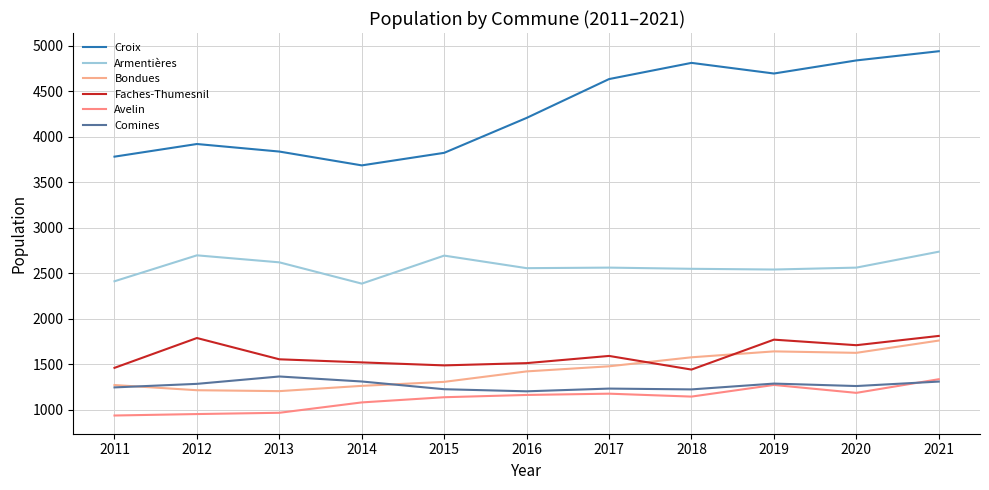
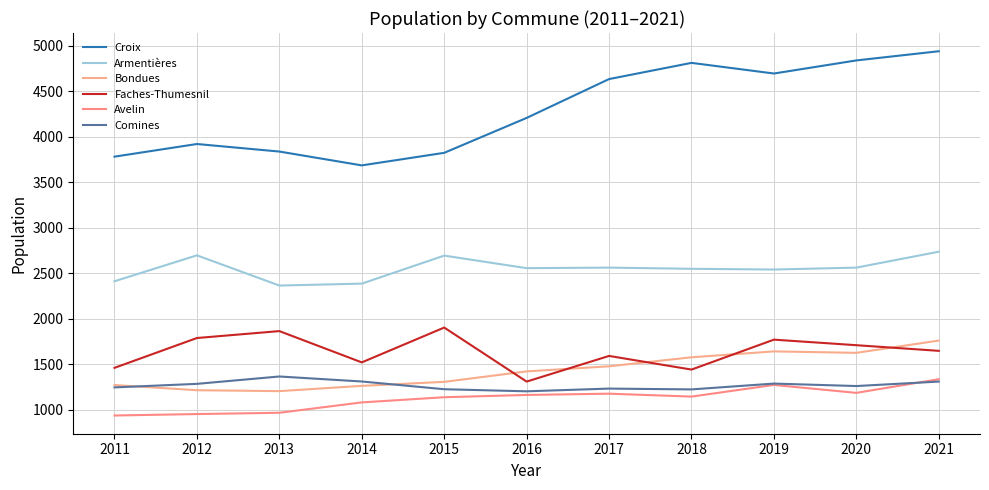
  {
    "Armentières": {
      "2011": 2400,
      "2012": 2700,
-     "2013": 2600,
+     "2013": 2400,
      "2014": 2400,
      "2015": 2700,
      "2016": 2600,
      "2017": 2600,
      "2018": 2500,
      "2019": 2500,
      "2020": 2600,
      "2021": 2700
    },
    "Faches-Thumesnil": {
      "2011": 1500,
      "2012": 1800,
-     "2013": 1600,
+     "2013": 1900,
      "2014": 1500,
-     "2015": 1500,
-     "2016": 1500,
+     "2015": 1900,
+     "2016": 1300,
      "2017": 1600,
      "2018": 1400,
      "2019": 1800,
      "2020": 1700,
-     "2021": 1800
+     "2021": 1600
    }
  }
